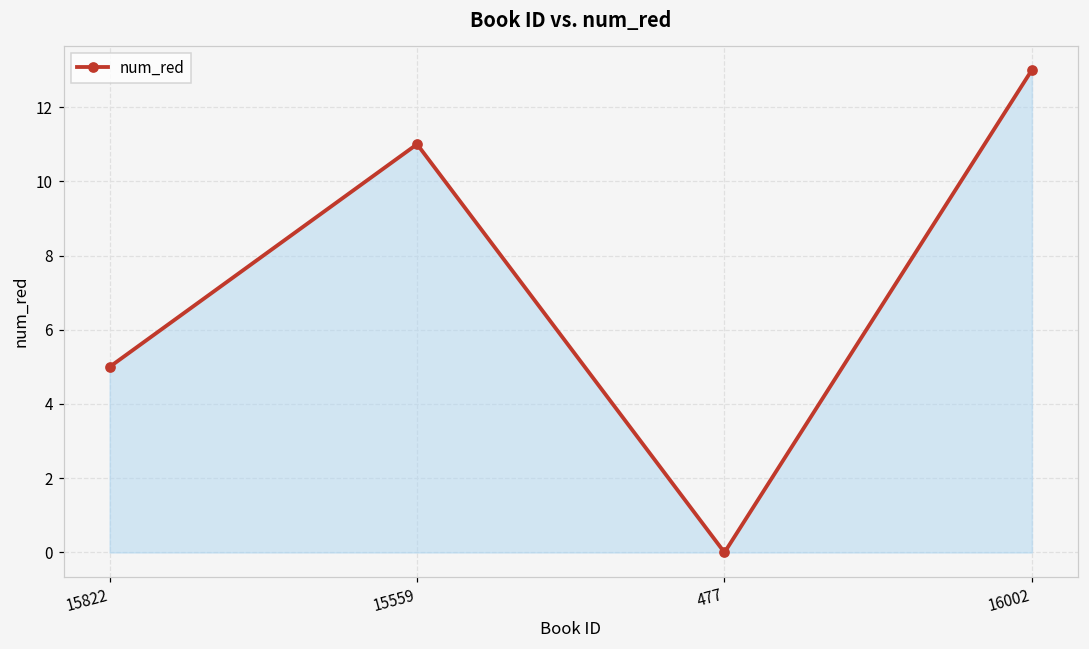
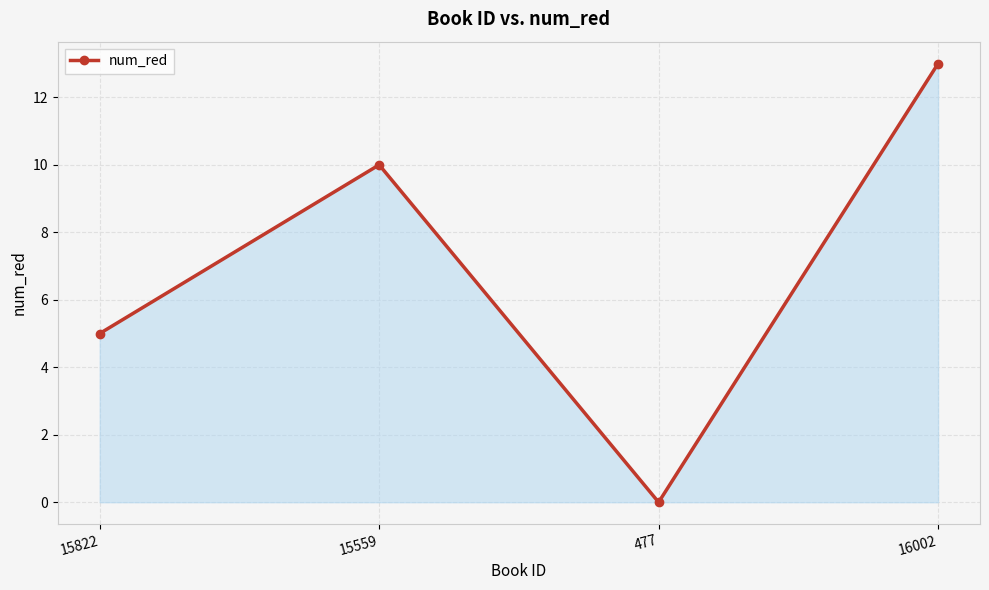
  {
    "15822": 5,
-   "15559": 11,
+   "15559": 10,
    "477": 0,
    "16002": 13
  }
